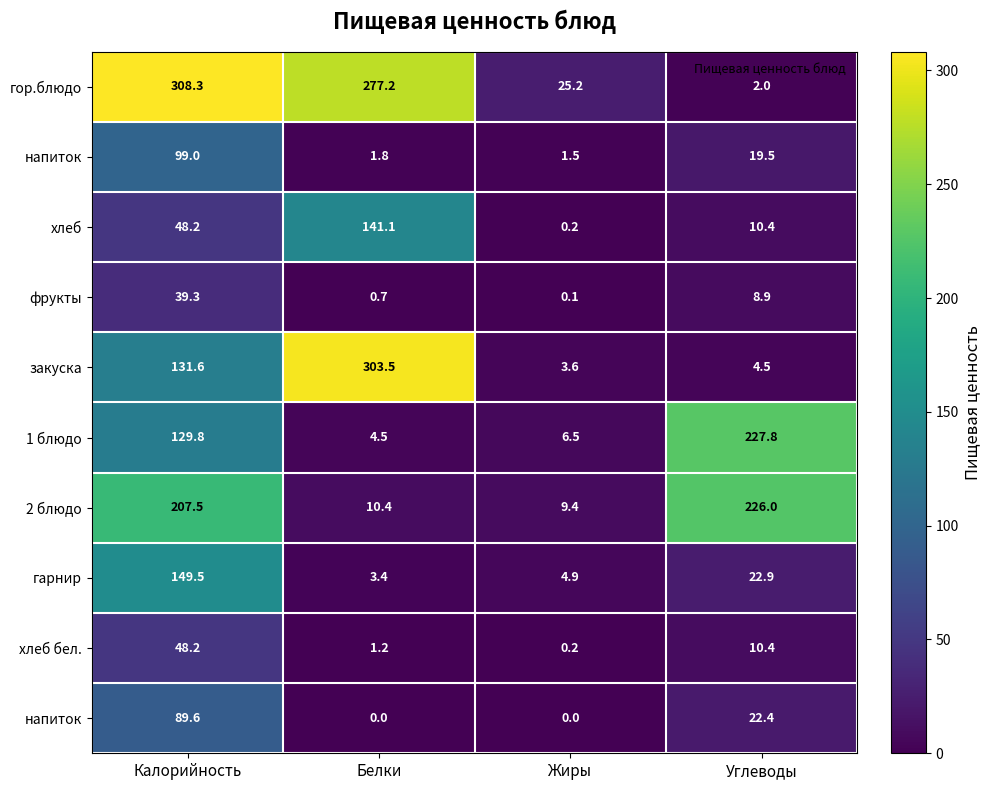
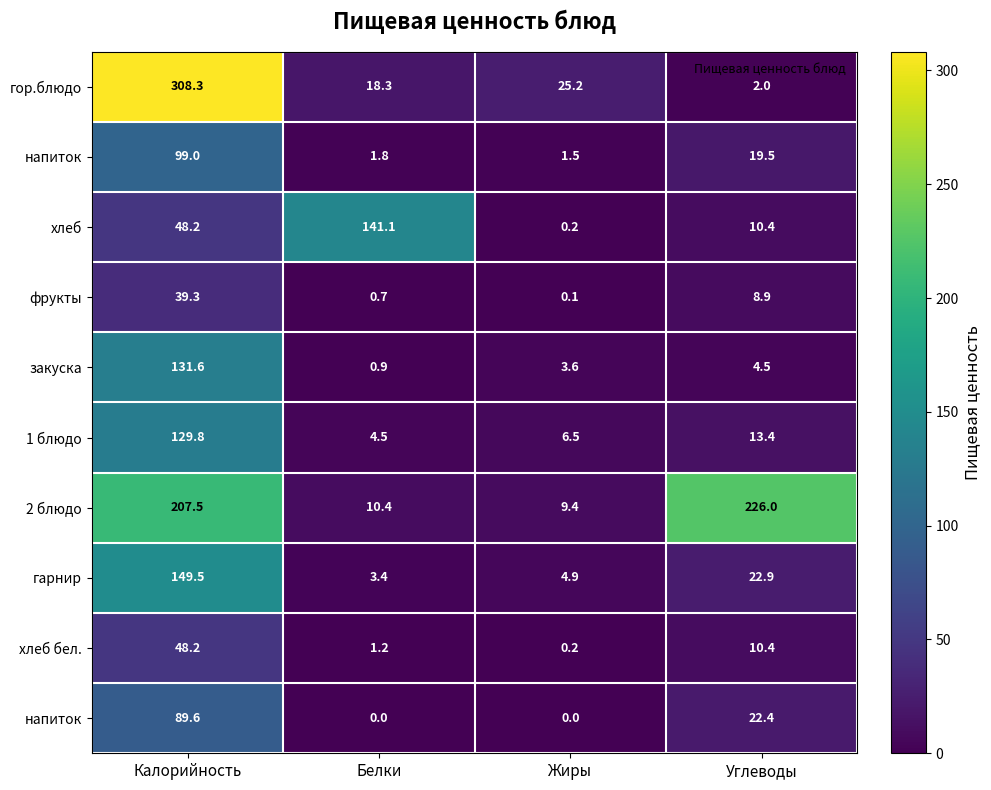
  {
    "гор.блюдо": {
      "Калорийность": 308.3,
-     "Белки": 277.2,
+     "Белки": 18.3,
      "Жиры": 25.2
    },
    "хлеб": {
      "Калорийность": 48.2,
      "Белки": 141.1,
      "Жиры": 0.2,
      "Углеводы": 10.4
    },
    "фрукты": {
      "Калорийность": 39.3,
      "Белки": 0.7,
      "Жиры": 0.1,
      "Углеводы": 8.9
    },
    "закуска": {
      "Калорийность": 131.6,
-     "Белки": 303.5,
+     "Белки": 0.9,
      "Жиры": 3.6,
      "Углеводы": 4.5
    },
    "1 блюдо": {
      "Калорийность": 129.8,
      "Белки": 4.5,
      "Жиры": 6.5,
-     "Углеводы": 227.8
+     "Углеводы": 13.4
    },
    "2 блюдо": {
      "Калорийность": 207.5,
      "Белки": 10.4,
      "Жиры": 9.4,
      "Углеводы": 226.0
    },
    "гарнир": {
      "Калорийность": 149.5,
      "Белки": 3.4,
      "Жиры": 4.9,
      "Углеводы": 22.9
    },
    "хлеб бел.": {
      "Калорийность": 48.2,
      "Белки": 1.2,
      "Жиры": 0.2,
      "Углеводы": 10.4
    }
  }
